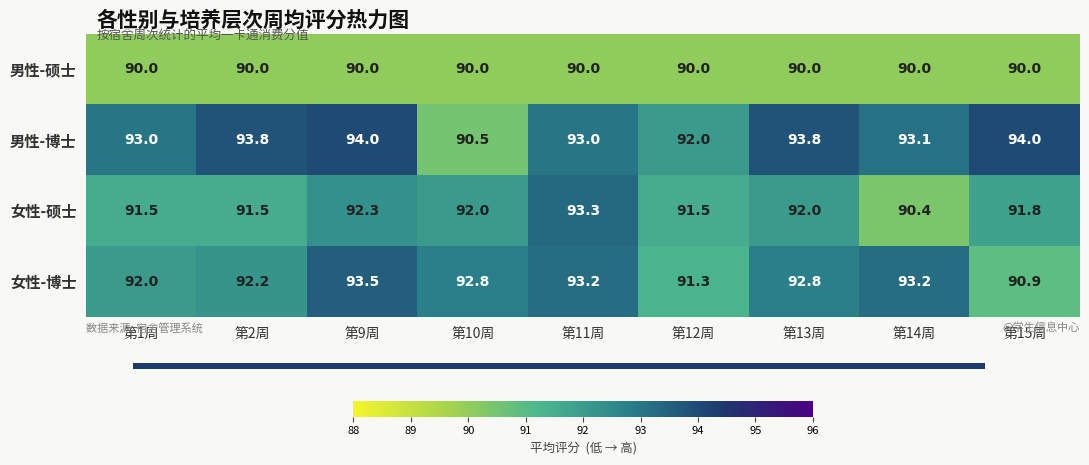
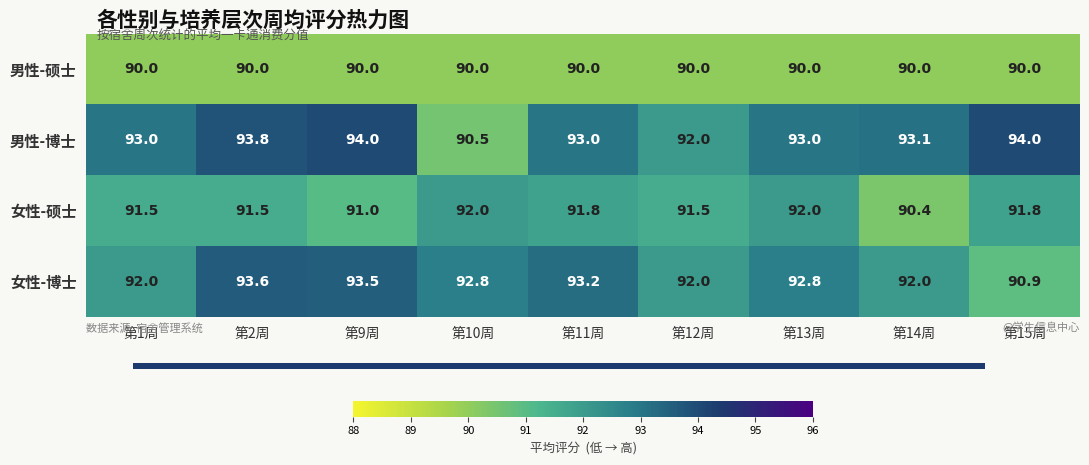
  {
    "男性-硕士": {
      "第1周": 90.0,
      "第2周": 90.0,
      "第9周": 90.0,
      "第10周": 90.0,
      "第11周": 90.0,
      "第12周": 90.0,
      "第13周": 90.0,
      "第14周": 90.0,
      "第15周": 90.0
    },
    "男性-博士": {
      "第1周": 93.0,
      "第2周": 93.8,
      "第9周": 94.0,
      "第10周": 90.5,
      "第11周": 93.0,
      "第12周": 92.0,
-     "第13周": 93.8,
+     "第13周": 93.0,
      "第14周": 93.1,
      "第15周": 94.0
    },
    "女性-硕士": {
      "第1周": 91.5,
      "第2周": 91.5,
-     "第9周": 92.3,
+     "第9周": 91.0,
      "第10周": 92.0,
-     "第11周": 93.3,
+     "第11周": 91.8,
      "第12周": 91.5,
      "第13周": 92.0,
      "第14周": 90.4,
      "第15周": 91.8
    },
    "女性-博士": {
      "第1周": 92.0,
-     "第2周": 92.2,
+     "第2周": 93.6,
      "第9周": 93.5,
      "第10周": 92.8,
      "第11周": 93.2,
-     "第12周": 91.3,
+     "第12周": 92.0,
      "第13周": 92.8,
-     "第14周": 93.2,
+     "第14周": 92.0,
      "第15周": 90.9
    }
  }
